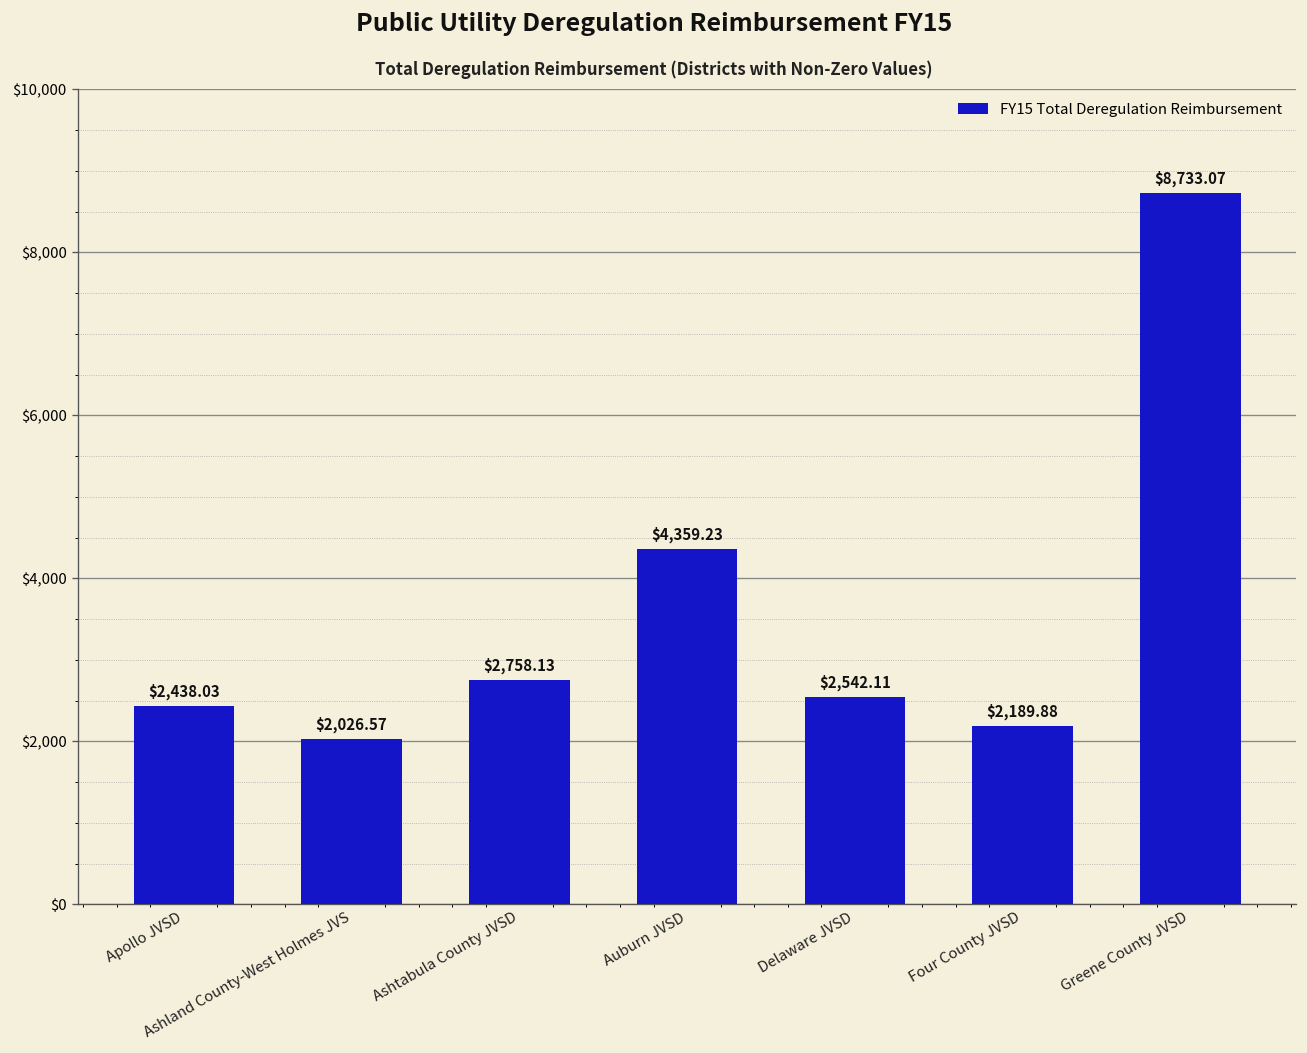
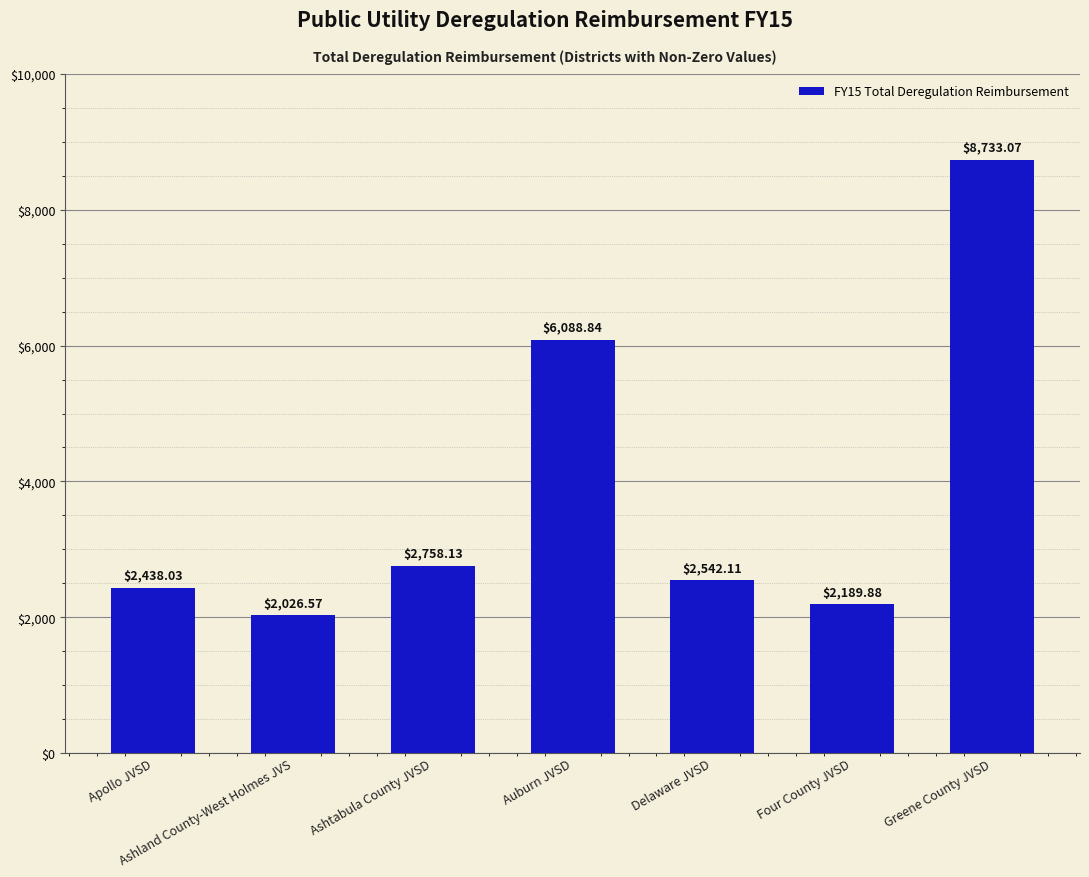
  {
    "Apollo JVSD": "$2,438.03",
    "Ashland County-West Holmes JVS": "$2,026.57",
    "Ashtabula County JVSD": "$2,758.13",
-   "Auburn JVSD": "$4,359.23",
+   "Auburn JVSD": "$6,088.84",
    "Delaware JVSD": "$2,542.11",
    "Four County JVSD": "$2,189.88",
    "Greene County JVSD": "$8,733.07"
  }
